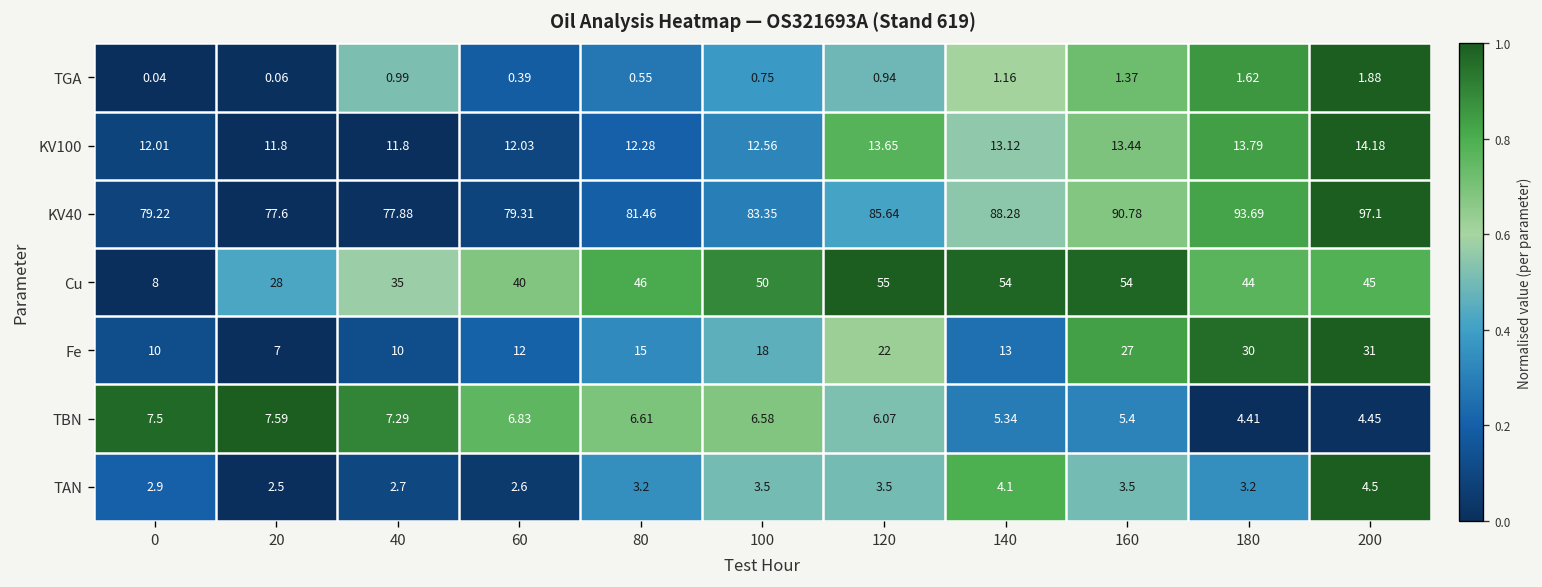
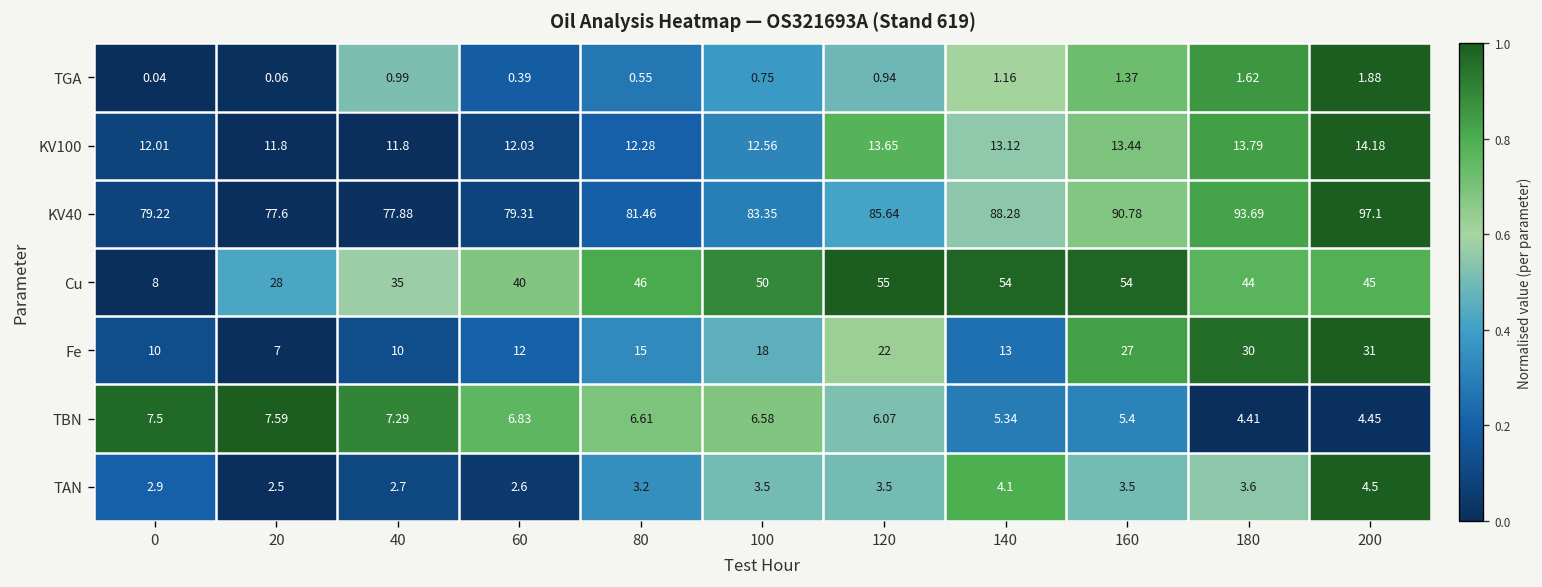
  {
    "TGA": {
      "0": 0.04,
      "20": 0.06,
      "40": 0.99,
      "60": 0.39,
      "80": 0.55,
      "100": 0.75,
      "120": 0.94,
      "140": 1.16,
      "160": 1.37,
      "180": 1.62,
      "200": 1.88
    },
    "KV100": {
      "0": 12.01,
      "20": 11.8,
      "40": 11.8,
      "60": 12.03,
      "80": 12.28,
      "100": 12.56,
      "120": 13.65,
      "140": 13.12,
      "160": 13.44,
      "180": 13.79,
      "200": 14.18
    },
    "KV40": {
      "0": 79.22,
      "20": 77.6,
      "40": 77.88,
      "60": 79.31,
      "80": 81.46,
      "100": 83.35,
      "120": 85.64,
      "140": 88.28,
      "160": 90.78,
      "180": 93.69,
      "200": 97.1
    },
    "Cu": {
      "0": 8,
      "20": 28,
      "40": 35,
      "60": 40,
      "80": 46,
      "100": 50,
      "120": 55,
      "140": 54,
      "160": 54,
      "180": 44,
      "200": 45
    },
    "Fe": {
      "0": 10,
      "20": 7,
      "40": 10,
      "60": 12,
      "80": 15,
      "100": 18,
      "120": 22,
      "140": 13,
      "160": 27,
      "180": 30,
      "200": 31
    },
    "TBN": {
      "0": 7.5,
      "20": 7.59,
      "40": 7.29,
      "60": 6.83,
      "80": 6.61,
      "100": 6.58,
      "120": 6.07,
      "140": 5.34,
      "160": 5.4,
      "180": 4.41,
      "200": 4.45
    },
    "TAN": {
      "0": 2.9,
      "20": 2.5,
      "40": 2.7,
      "60": 2.6,
      "80": 3.2,
      "100": 3.5,
      "120": 3.5,
      "140": 4.1,
      "160": 3.5,
-     "180": 3.2,
+     "180": 3.6,
      "200": 4.5
    }
  }
